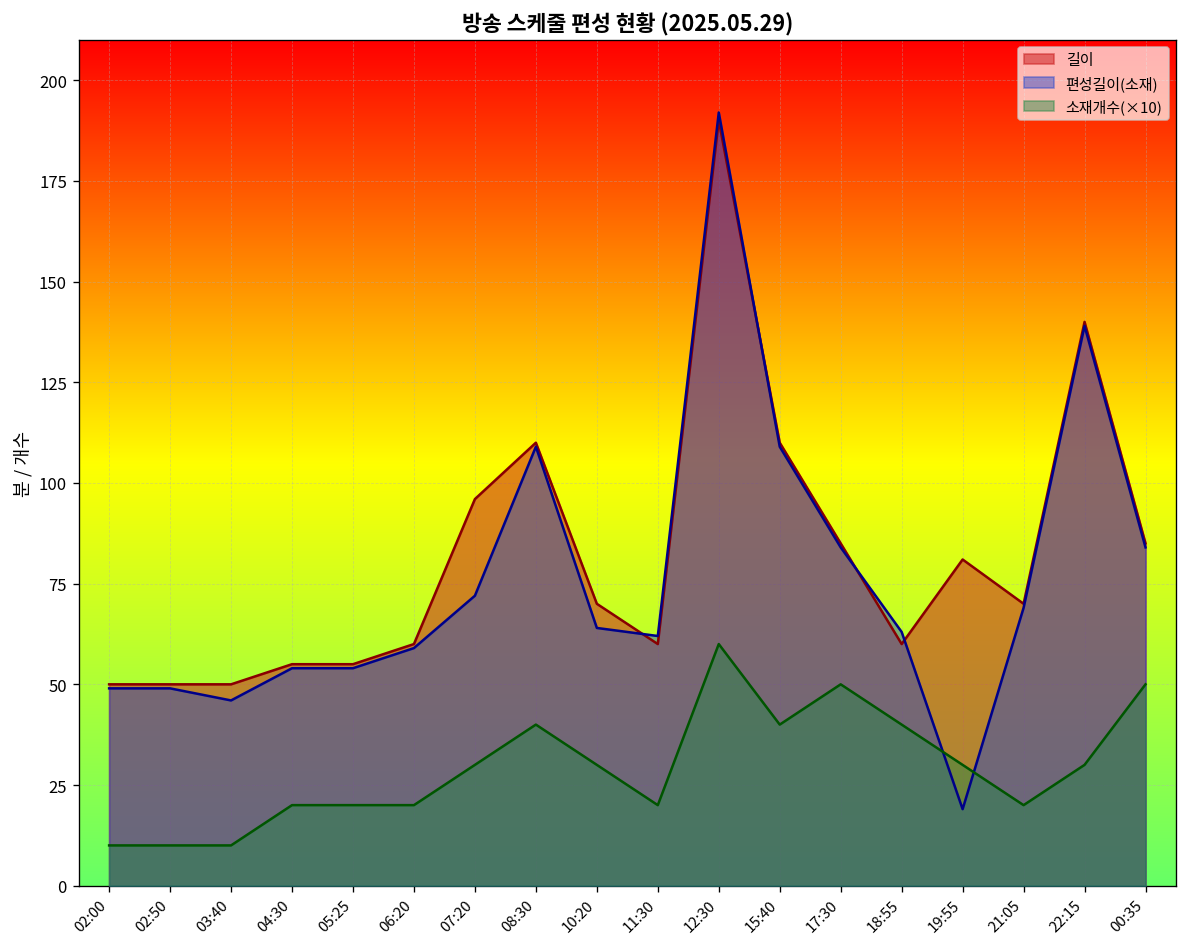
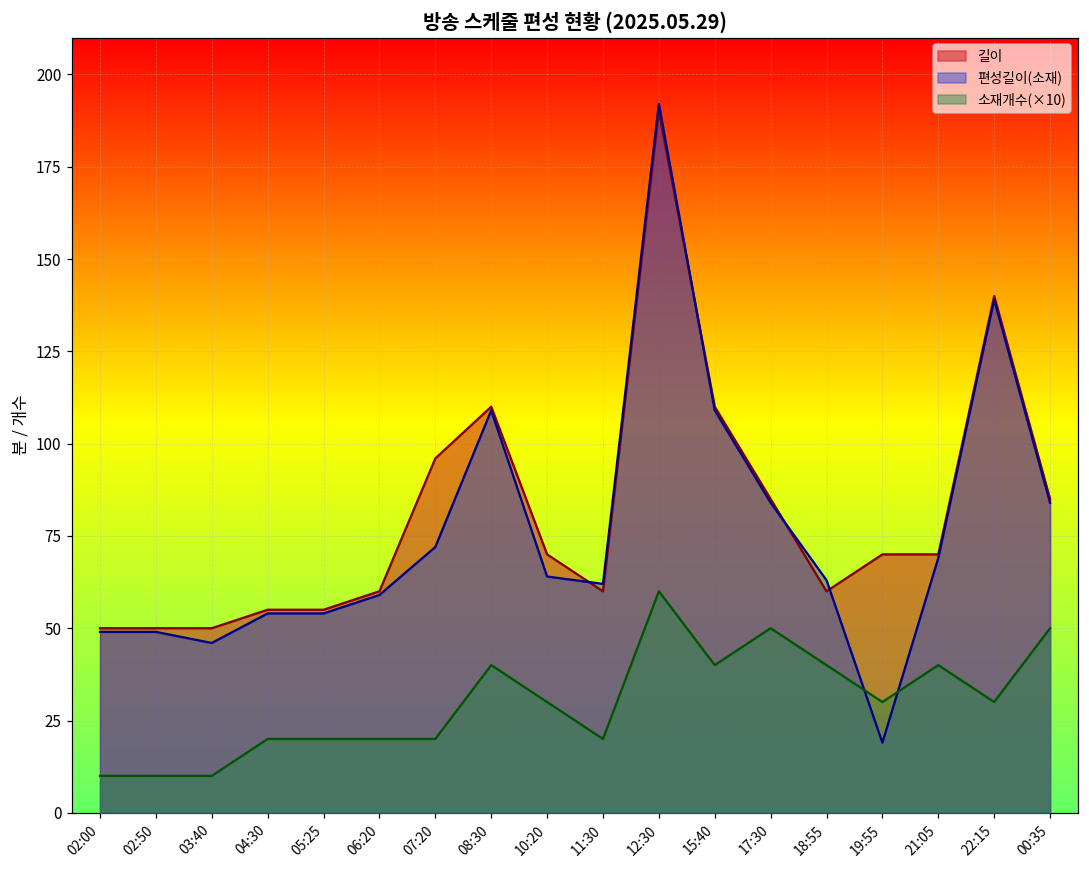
  {
    "길이": {
      "02:00": 50,
      "02:50": 50,
      "03:40": 50,
      "04:30": 55,
      "05:25": 55,
      "06:20": 60,
      "07:20": 96,
      "08:30": 110,
      "10:20": 70,
      "11:30": 60,
      "12:30": 190,
      "15:40": 110,
      "17:30": 85,
      "18:55": 60,
-     "19:55": 81,
+     "19:55": 70,
      "21:05": 70,
      "22:15": 140,
      "00:35": 85
    },
    "편성길이(소재)": {
      "02:00": 49,
      "02:50": 49,
      "03:40": 46,
      "04:30": 54,
      "05:25": 54,
      "06:20": 59,
      "07:20": 72,
      "08:30": 109,
      "10:20": 64,
      "11:30": 62,
      "12:30": 192,
      "15:40": 109,
      "17:30": 84,
      "18:55": 63,
      "19:55": 19,
      "21:05": 69,
      "22:15": 139,
      "00:35": 84
    },
    "소재개수(×10)": {
      "02:00": 10,
      "02:50": 10,
      "03:40": 10,
      "04:30": 20,
      "05:25": 20,
      "06:20": 20,
-     "07:20": 30,
+     "07:20": 20,
      "08:30": 40,
      "10:20": 30,
      "11:30": 20,
      "12:30": 60,
      "15:40": 40,
      "17:30": 50,
      "18:55": 40,
      "19:55": 30,
-     "21:05": 20,
+     "21:05": 40,
      "22:15": 30,
      "00:35": 50
    }
  }
